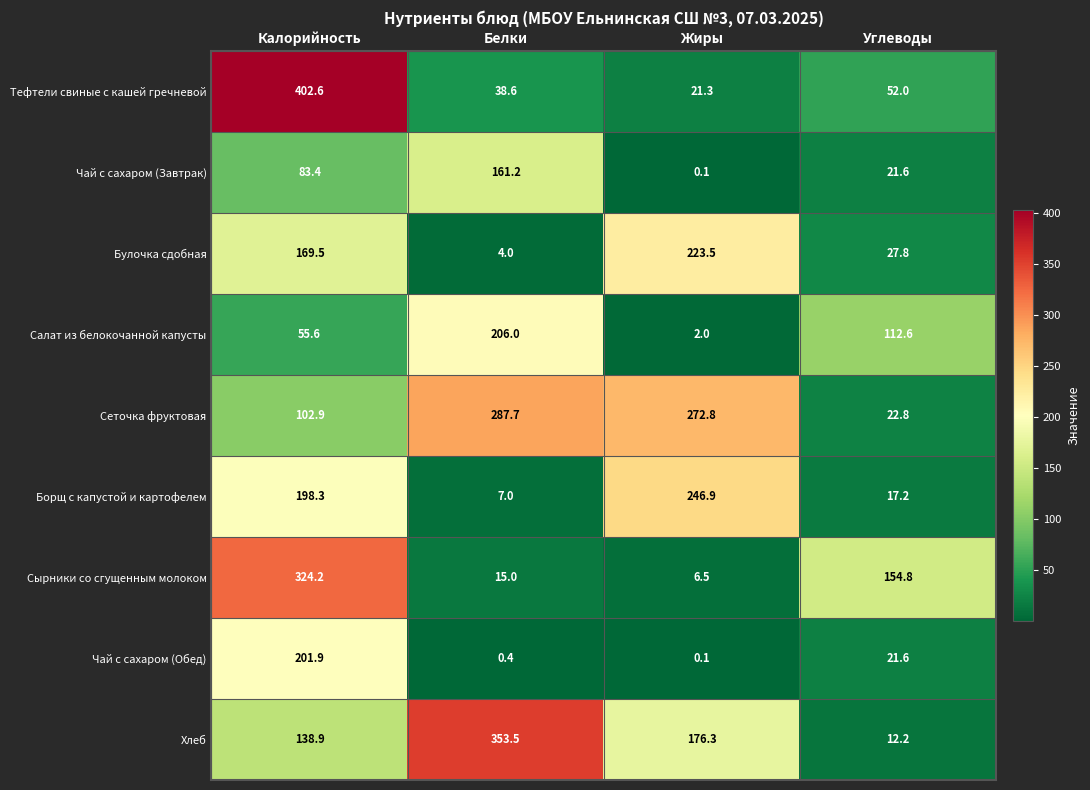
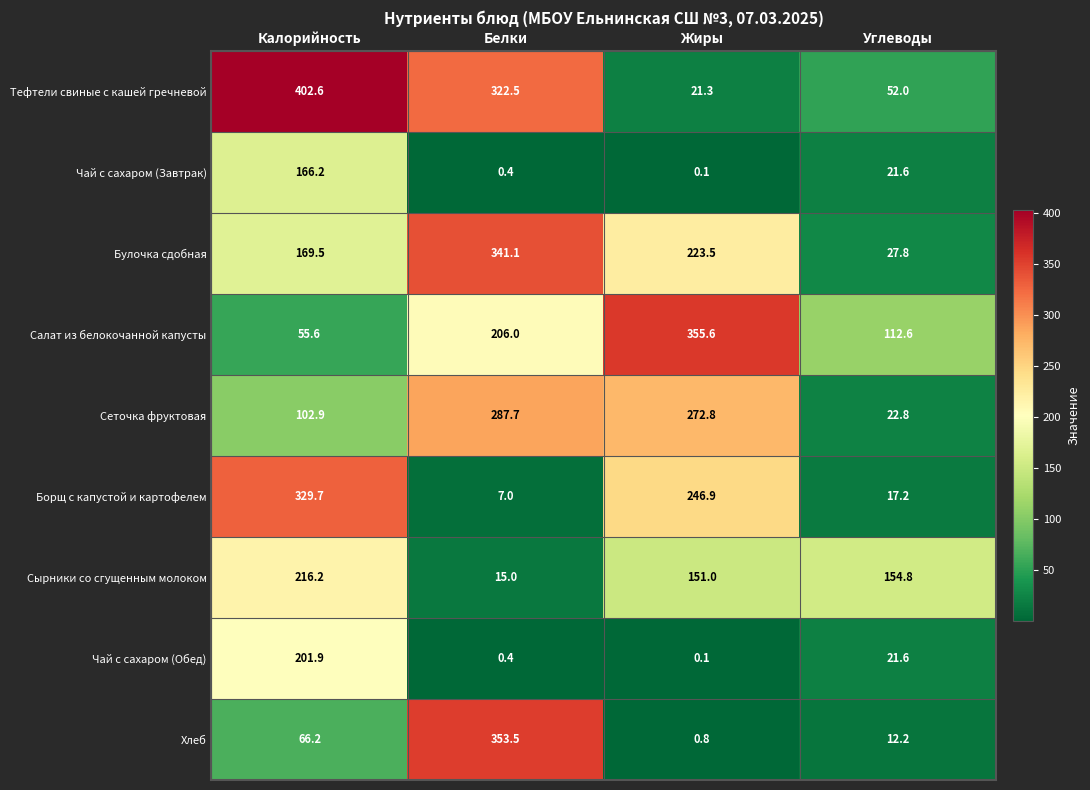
  {
    "Тефтели свиные с кашей гречневой": {
      "Калорийность": 402.6,
-     "Белки": 38.6,
+     "Белки": 322.5,
      "Жиры": 21.3,
      "Углеводы": 52.0
    },
    "Чай с сахаром (Завтрак)": {
-     "Калорийность": 83.4,
-     "Белки": 161.2,
+     "Калорийность": 166.2,
+     "Белки": 0.4,
      "Жиры": 0.1,
      "Углеводы": 21.6
    },
    "Булочка сдобная": {
      "Калорийность": 169.5,
-     "Белки": 4.0,
+     "Белки": 341.1,
      "Жиры": 223.5,
      "Углеводы": 27.8
    },
    "Салат из белокочанной капусты": {
      "Калорийность": 55.6,
      "Белки": 206.0,
-     "Жиры": 2.0,
+     "Жиры": 355.6,
      "Углеводы": 112.6
    },
    "Сеточка фруктовая": {
      "Калорийность": 102.9,
      "Белки": 287.7,
      "Жиры": 272.8,
      "Углеводы": 22.8
    },
    "Борщ с капустой и картофелем": {
-     "Калорийность": 198.3,
+     "Калорийность": 329.7,
      "Белки": 7.0,
      "Жиры": 246.9,
      "Углеводы": 17.2
    },
    "Сырники со сгущенным молоком": {
-     "Калорийность": 324.2,
+     "Калорийность": 216.2,
      "Белки": 15.0,
-     "Жиры": 6.5,
+     "Жиры": 151.0,
      "Углеводы": 154.8
    },
    "Чай с сахаром (Обед)": {
      "Калорийность": 201.9,
      "Белки": 0.4,
      "Жиры": 0.1,
      "Углеводы": 21.6
    },
    "Хлеб": {
-     "Калорийность": 138.9,
+     "Калорийность": 66.2,
      "Белки": 353.5,
-     "Жиры": 176.3,
+     "Жиры": 0.8,
      "Углеводы": 12.2
    }
  }
